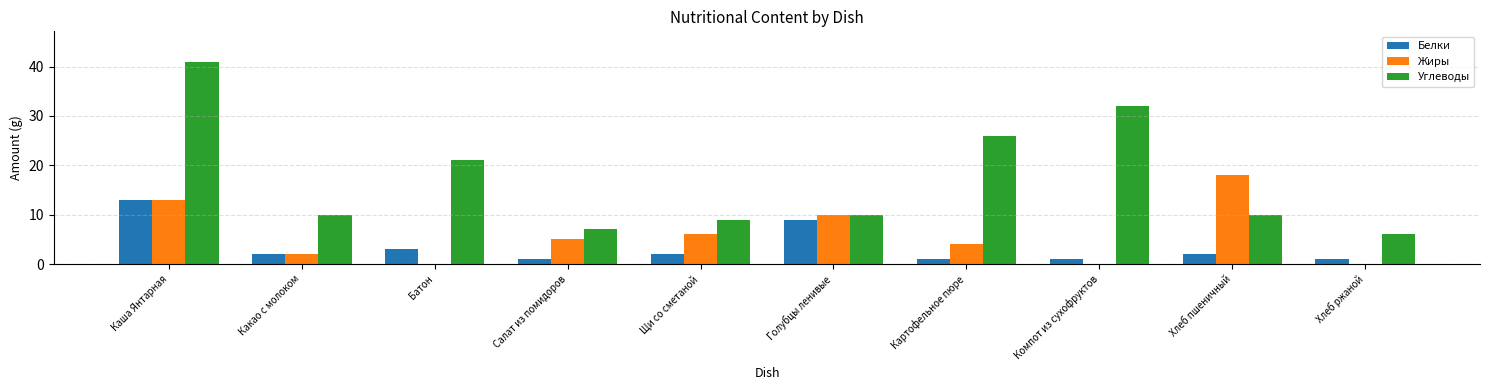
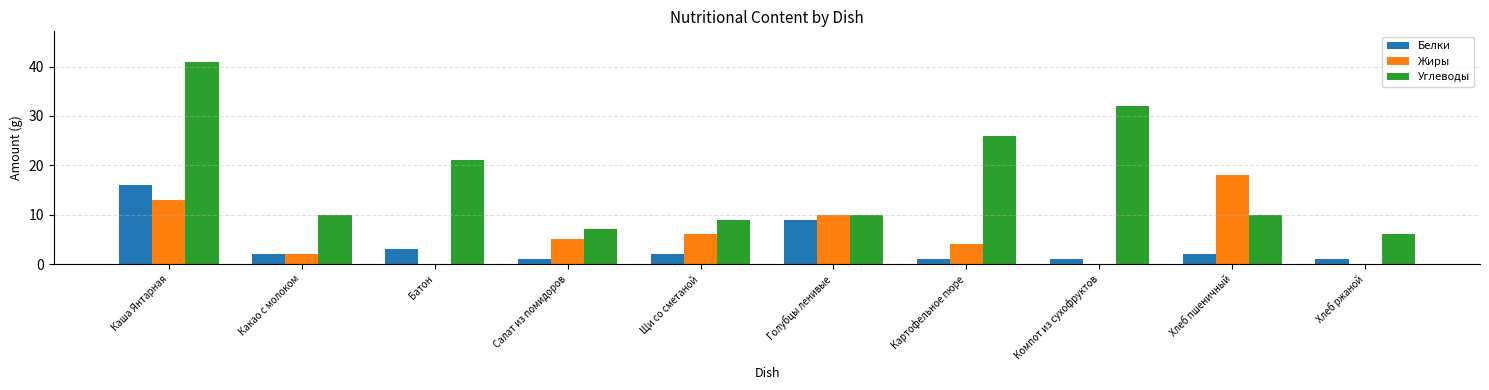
  {
    "Белки": {
-     "Каша Янтарная": 13,
+     "Каша Янтарная": 16,
      "Какао с молоком": 2,
      "Батон": 3,
      "Салат из помидоров": 1,
      "Щи со сметаной": 2,
      "Голубцы ленивые": 9,
      "Картофельное пюре": 1,
      "Компот из сухофруктов": 1,
      "Хлеб пшеничный": 2,
      "Хлеб ржаной": 1
    },
    "Жиры": {
      "Каша Янтарная": 13,
      "Какао с молоком": 2,
      "Батон": 0,
      "Салат из помидоров": 5,
      "Щи со сметаной": 6,
      "Голубцы ленивые": 10,
      "Картофельное пюре": 4,
      "Компот из сухофруктов": 0,
      "Хлеб пшеничный": 18,
      "Хлеб ржаной": 0
    },
    "Углеводы": {
      "Каша Янтарная": 41,
      "Какао с молоком": 10,
      "Батон": 21,
      "Салат из помидоров": 7,
      "Щи со сметаной": 9,
      "Голубцы ленивые": 10,
      "Картофельное пюре": 26,
      "Компот из сухофруктов": 32,
      "Хлеб пшеничный": 10,
      "Хлеб ржаной": 6
    }
  }
